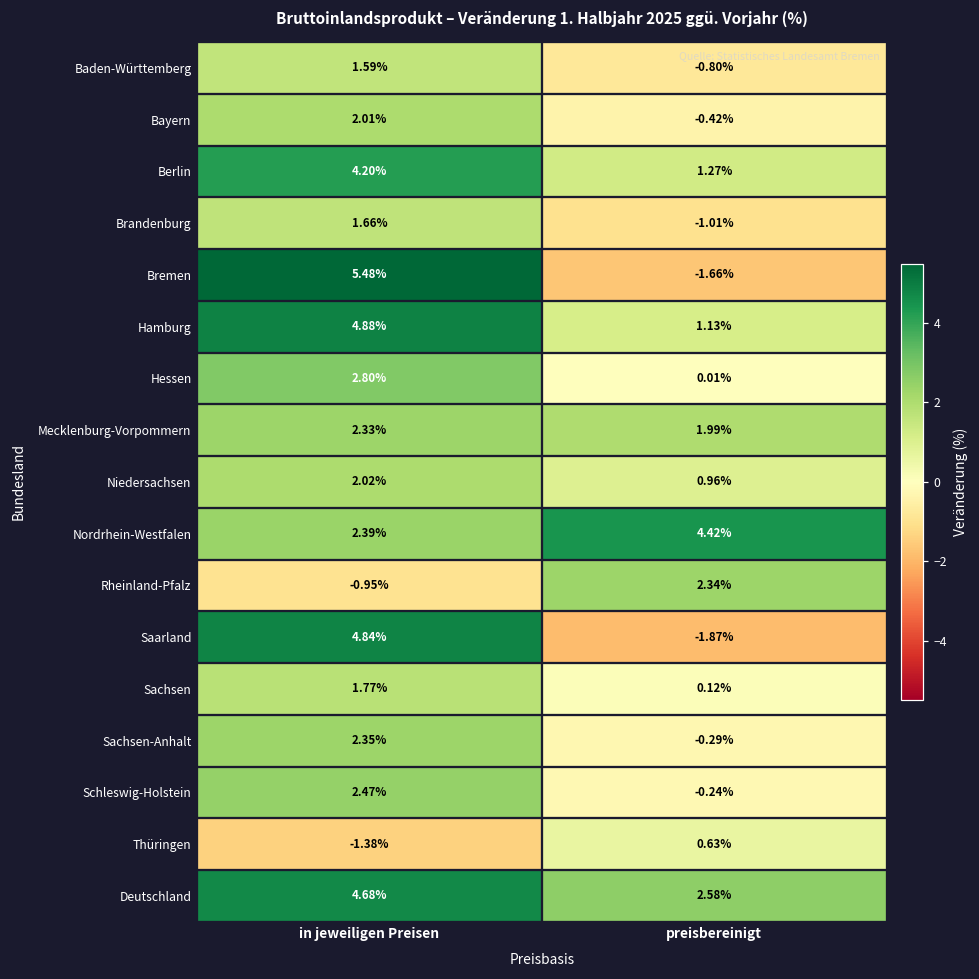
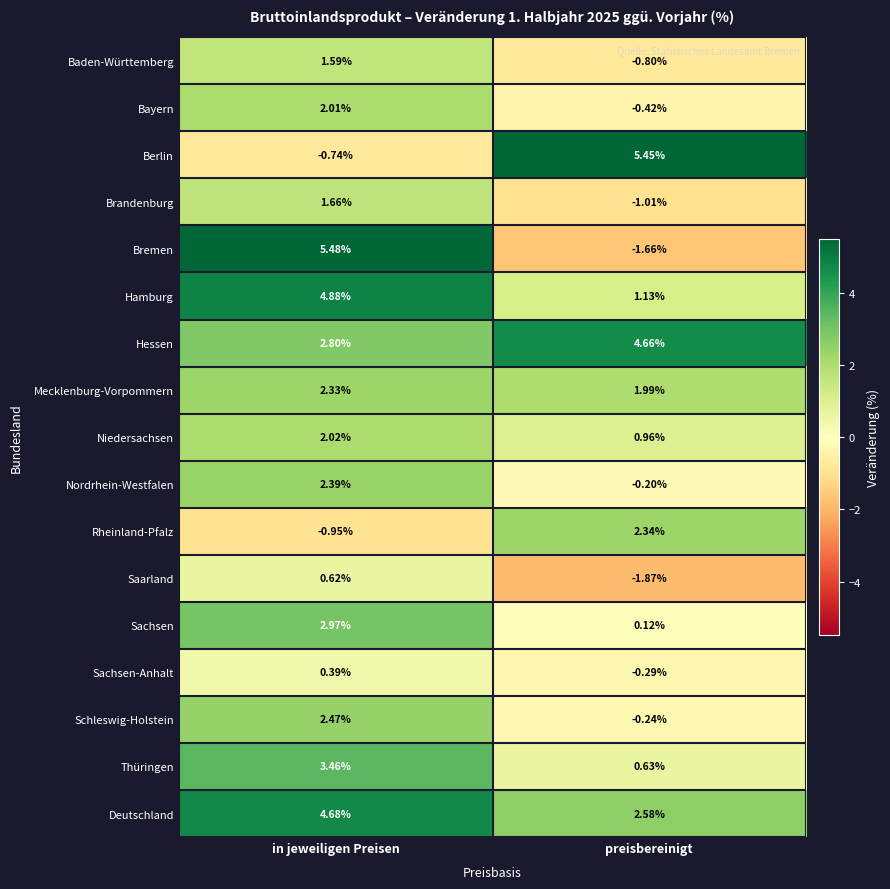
  {
    "Baden-Württemberg": {
      "in jeweiligen Preisen": "1.59%"
    },
    "Bayern": {
      "in jeweiligen Preisen": "2.01%",
      "preisbereinigt": "-0.42%"
    },
    "Berlin": {
-     "in jeweiligen Preisen": "4.20%",
-     "preisbereinigt": "1.27%"
+     "in jeweiligen Preisen": "-0.74%",
+     "preisbereinigt": "5.45%"
    },
    "Brandenburg": {
      "in jeweiligen Preisen": "1.66%",
      "preisbereinigt": "-1.01%"
    },
    "Bremen": {
      "in jeweiligen Preisen": "5.48%",
      "preisbereinigt": "-1.66%"
    },
    "Hamburg": {
      "in jeweiligen Preisen": "4.88%",
      "preisbereinigt": "1.13%"
    },
    "Hessen": {
      "in jeweiligen Preisen": "2.80%",
-     "preisbereinigt": "0.01%"
+     "preisbereinigt": "4.66%"
    },
    "Mecklenburg-Vorpommern": {
      "in jeweiligen Preisen": "2.33%",
      "preisbereinigt": "1.99%"
    },
    "Niedersachsen": {
      "in jeweiligen Preisen": "2.02%",
      "preisbereinigt": "0.96%"
    },
    "Nordrhein-Westfalen": {
      "in jeweiligen Preisen": "2.39%",
-     "preisbereinigt": "4.42%"
+     "preisbereinigt": "-0.20%"
    },
    "Rheinland-Pfalz": {
      "in jeweiligen Preisen": "-0.95%",
      "preisbereinigt": "2.34%"
    },
    "Saarland": {
-     "in jeweiligen Preisen": "4.84%",
+     "in jeweiligen Preisen": "0.62%",
      "preisbereinigt": "-1.87%"
    },
    "Sachsen": {
-     "in jeweiligen Preisen": "1.77%",
+     "in jeweiligen Preisen": "2.97%",
      "preisbereinigt": "0.12%"
    },
    "Sachsen-Anhalt": {
-     "in jeweiligen Preisen": "2.35%",
+     "in jeweiligen Preisen": "0.39%",
      "preisbereinigt": "-0.29%"
    },
    "Schleswig-Holstein": {
      "in jeweiligen Preisen": "2.47%",
      "preisbereinigt": "-0.24%"
    },
    "Thüringen": {
-     "in jeweiligen Preisen": "-1.38%",
+     "in jeweiligen Preisen": "3.46%",
      "preisbereinigt": "0.63%"
    },
    "Deutschland": {
      "in jeweiligen Preisen": "4.68%",
      "preisbereinigt": "2.58%"
    }
  }
